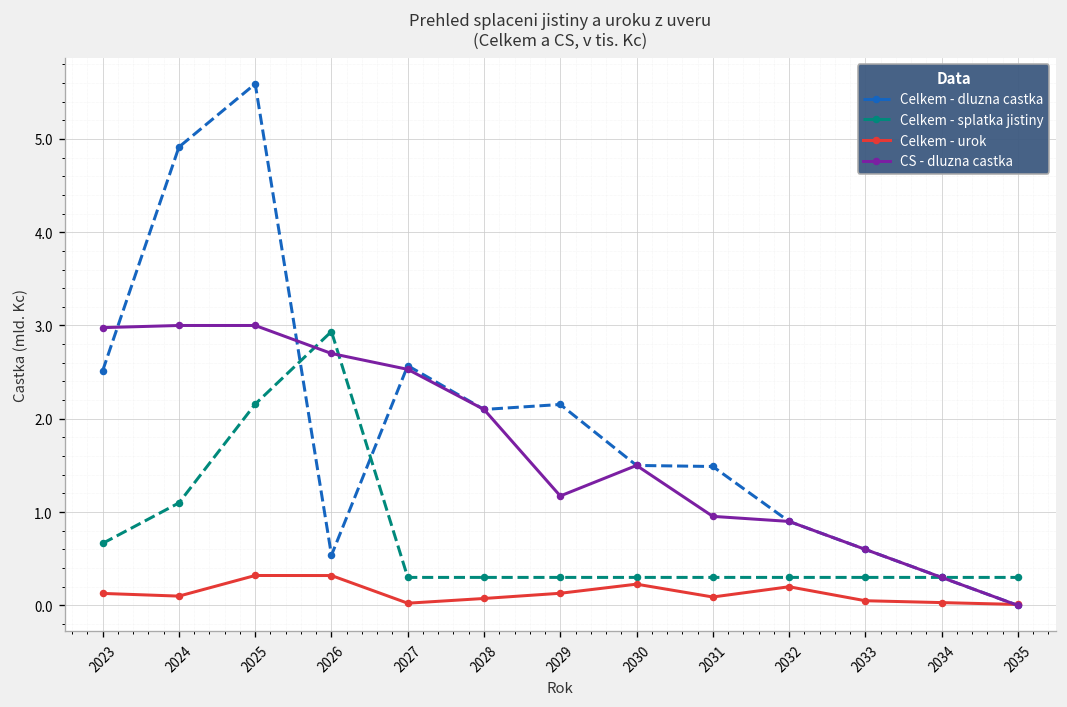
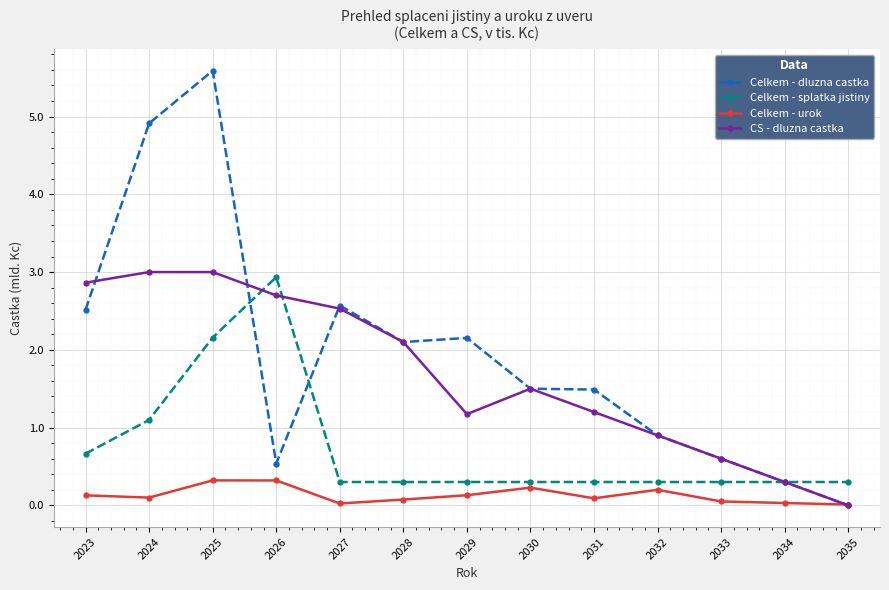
  {
    "Celkem - dluzna castka": {
      "2023": 2.5,
      "2024": 4.9,
      "2025": 5.6,
      "2026": 0.5,
      "2027": 2.6,
      "2029": 2.2,
      "2031": 1.5
    },
    "Celkem - splatka jistiny": {
      "2023": 0.7,
      "2024": 1.1,
      "2025": 2.2,
      "2026": 2.9,
      "2027": 0.3,
      "2028": 0.3,
      "2029": 0.3,
      "2030": 0.3,
      "2031": 0.3,
      "2032": 0.3,
      "2033": 0.3,
      "2035": 0.3
    },
    "Celkem - urok": {
      "2023": 0.1,
      "2024": 0.1,
      "2025": 0.3,
      "2026": 0.3,
      "2027": 0.0,
      "2028": 0.1,
      "2029": 0.1,
      "2030": 0.2,
      "2031": 0.1,
      "2032": 0.2,
      "2033": 0.1,
      "2034": 0.0
    },
    "CS - dluzna castka": {
-     "2023": 3.0,
+     "2023": 2.9,
      "2024": 3.0,
      "2025": 3.0,
      "2026": 2.7,
      "2027": 2.5,
      "2029": 1.2,
-     "2031": 1.0
+     "2031": 1.2
    }
  }
